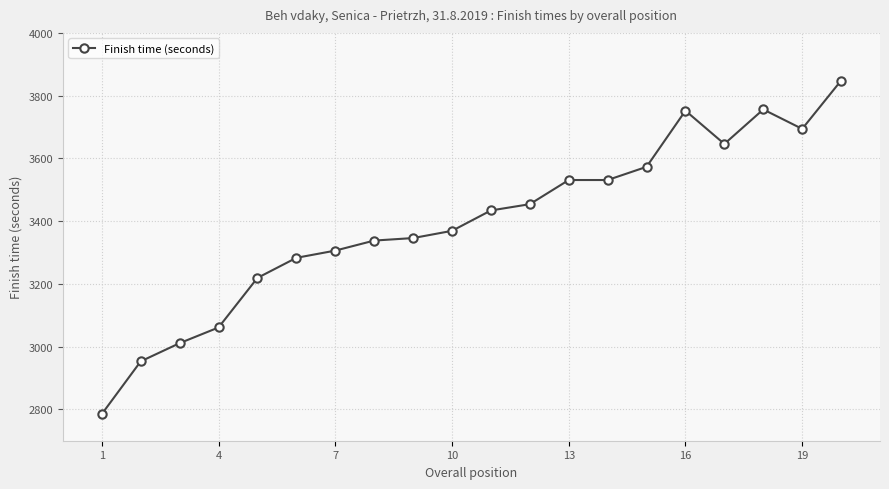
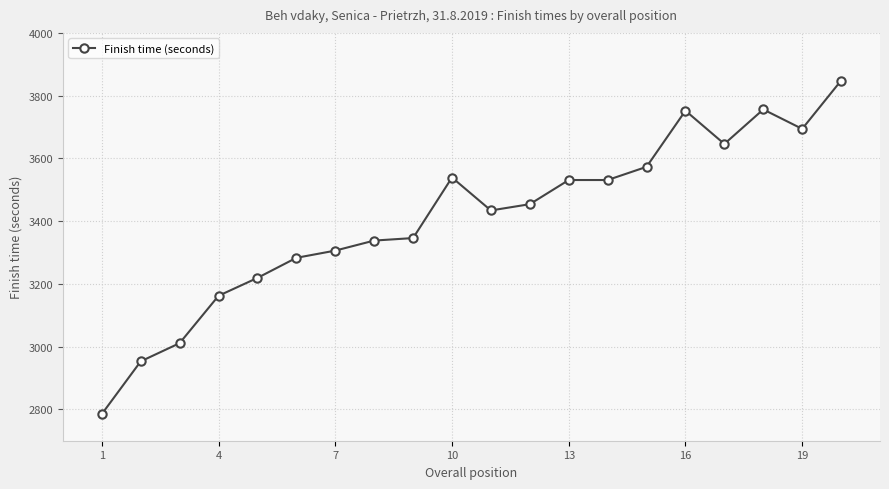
  {
    "1": 2790,
-   "4": 3060,
+   "4": 3160,
    "7": 3310,
-   "10": 3370,
+   "10": 3540,
    "13": 3530,
    "16": 3750,
    "19": 3690
  }
